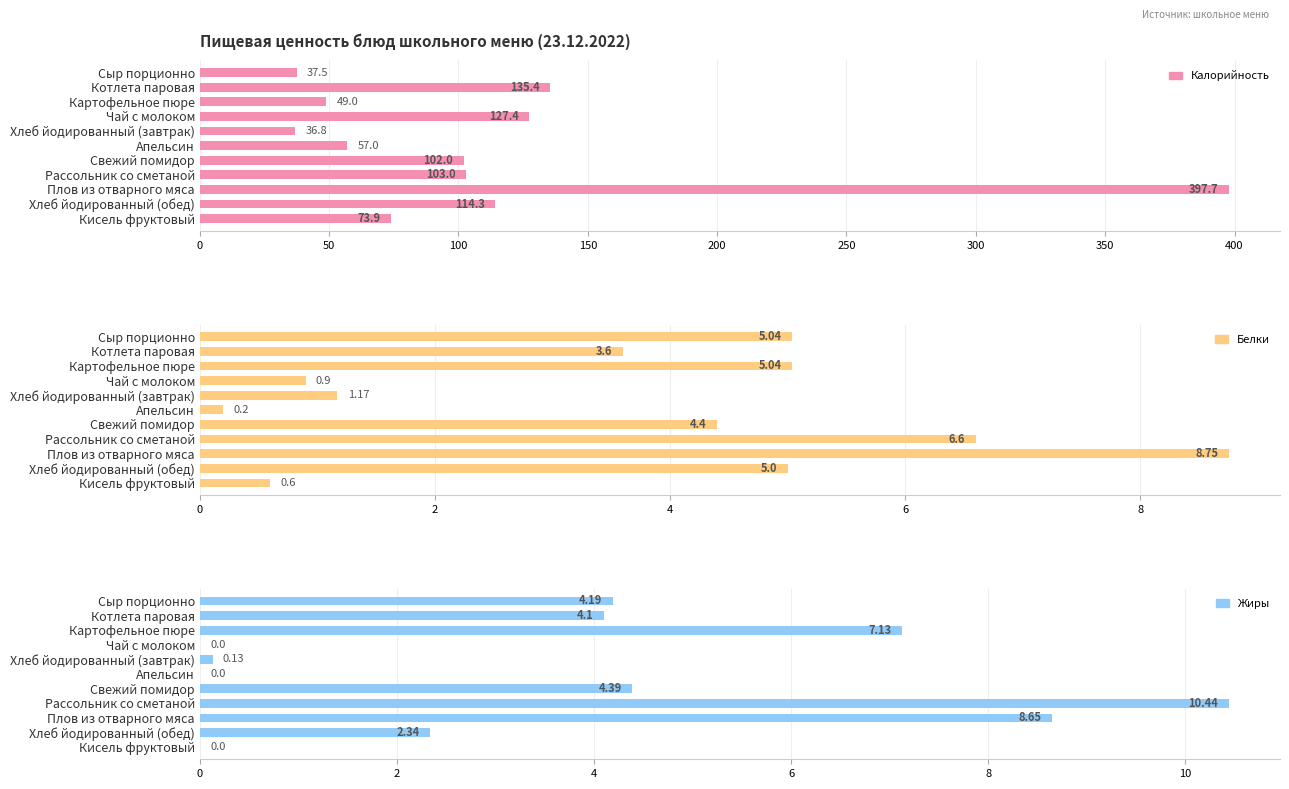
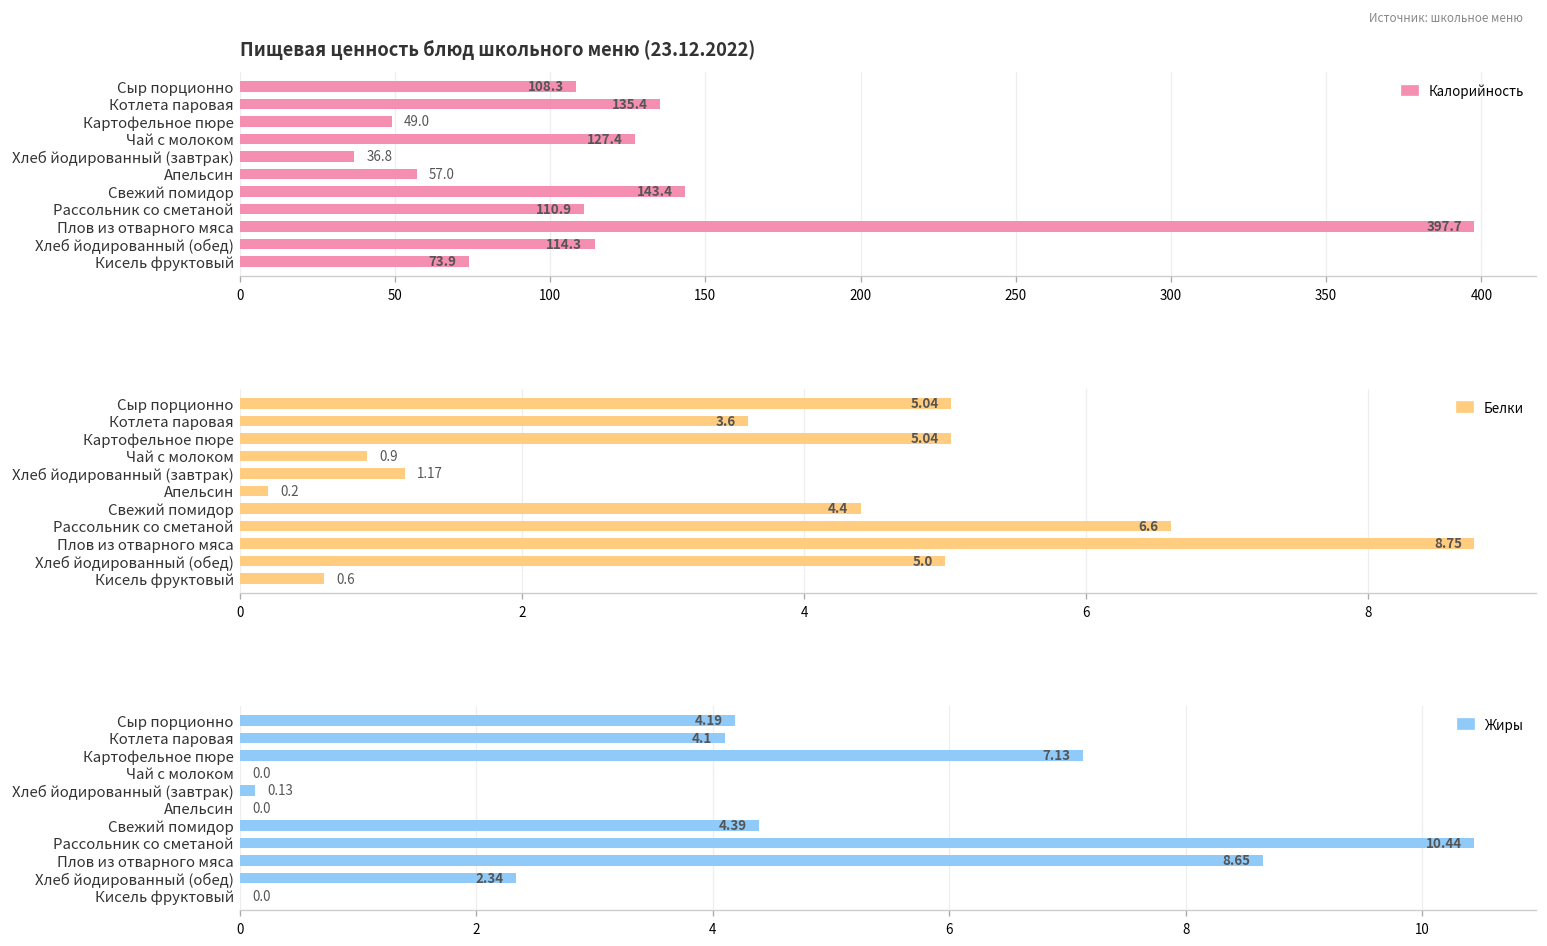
  {
    "Пищевая ценность блюд школьного меню (23.12.2022)": {
-     "Сыр порционно": 37.5,
+     "Сыр порционно": 108.3,
      "Котлета паровая": 135.4,
      "Картофельное пюре": 49.0,
      "Чай с молоком": 127.4,
      "Хлеб йодированный (завтрак)": 36.8,
      "Апельсин": 57.0,
-     "Свежий помидор": 102.0,
-     "Рассольник со сметаной": 103.0,
+     "Свежий помидор": 143.4,
+     "Рассольник со сметаной": 110.9,
      "Плов из отварного мяса": 397.7,
      "Хлеб йодированный (обед)": 114.3,
      "Кисель фруктовый": 73.9
    }
  }
